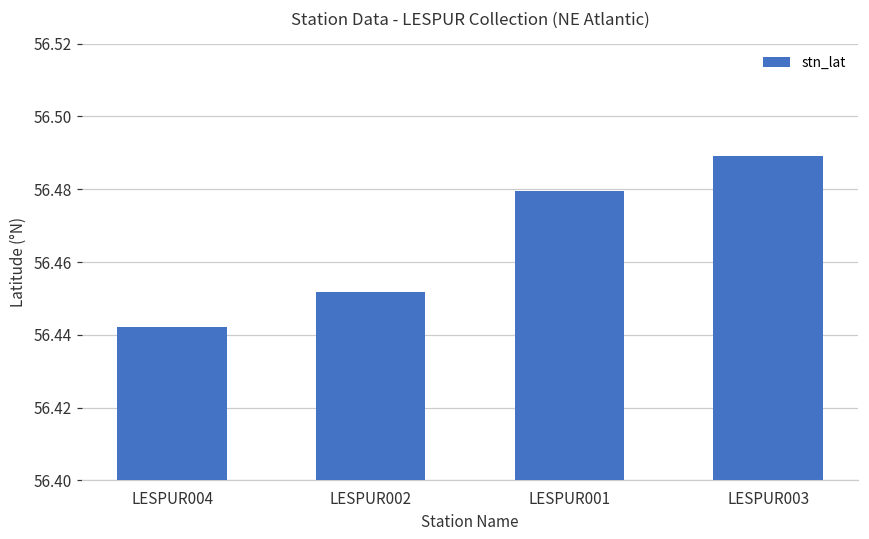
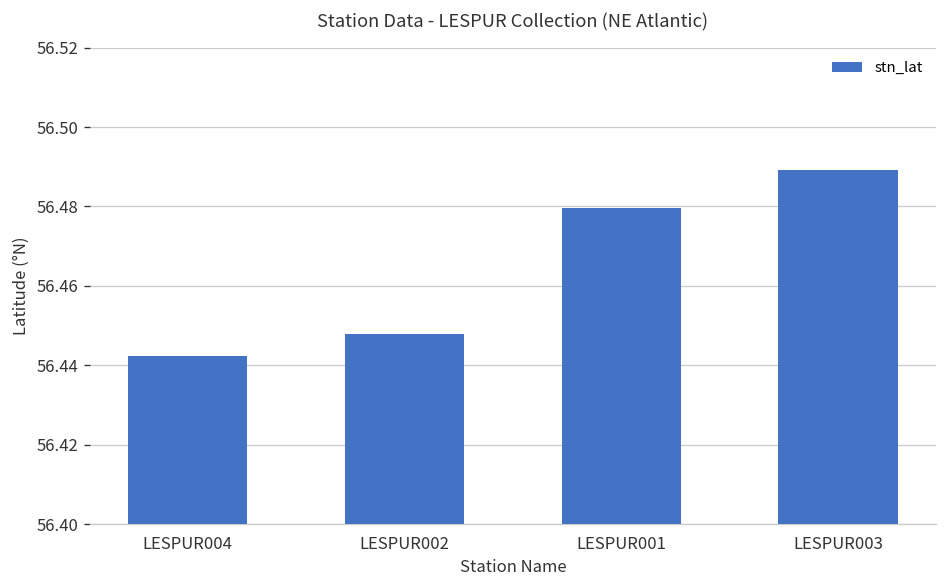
  {
    "LESPUR004": 56.442,
-   "LESPUR002": 56.452,
+   "LESPUR002": 56.448,
    "LESPUR001": 56.480,
    "LESPUR003": 56.489
  }
